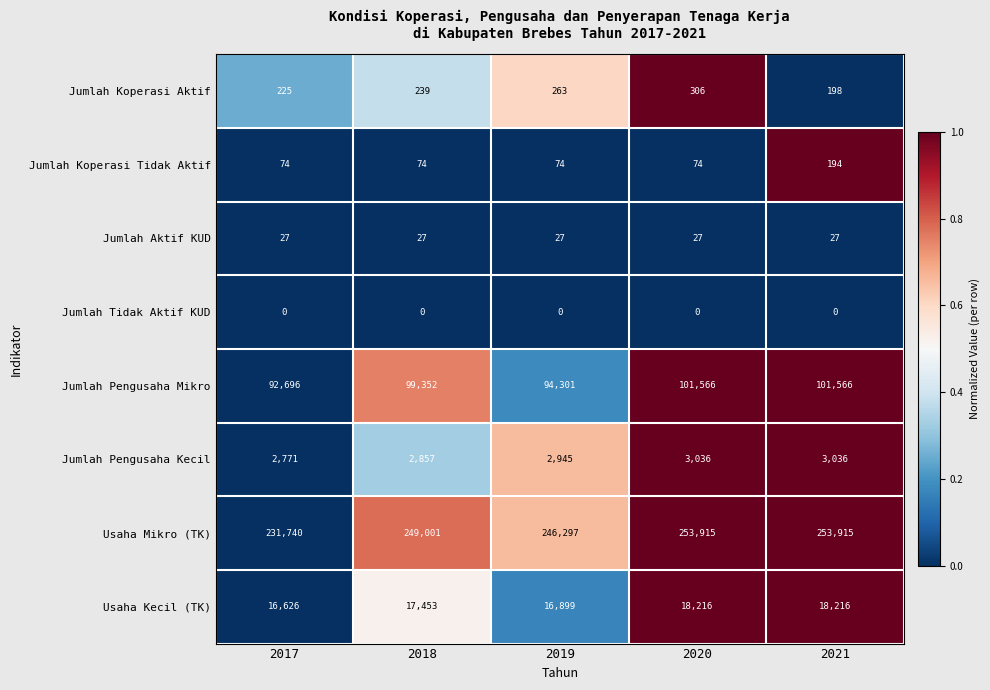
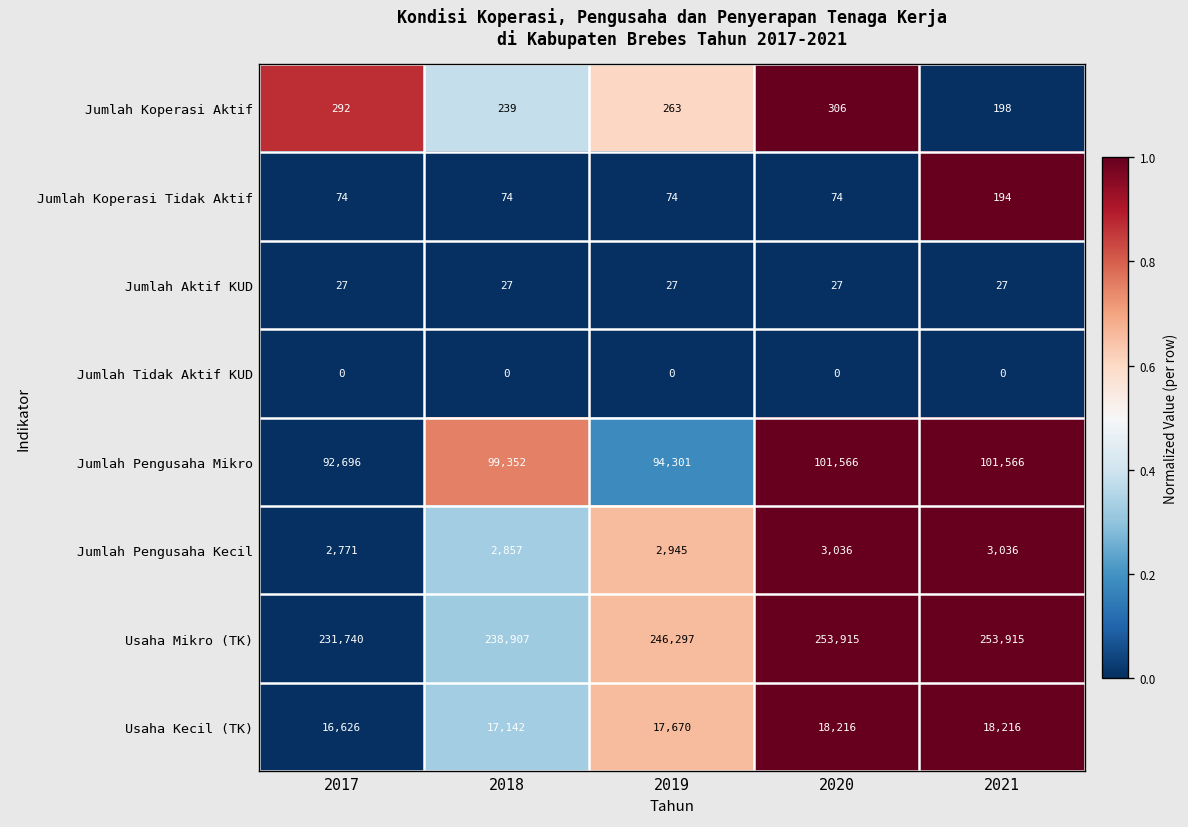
  {
    "Jumlah Koperasi Aktif": {
-     "2017": "225",
+     "2017": "292",
      "2018": "239",
      "2019": "263",
      "2020": "306",
      "2021": "198"
    },
    "Jumlah Koperasi Tidak Aktif": {
      "2017": "74",
      "2018": "74",
      "2019": "74",
      "2020": "74",
      "2021": "194"
    },
    "Jumlah Aktif KUD": {
      "2017": "27",
      "2018": "27",
      "2019": "27",
      "2020": "27",
      "2021": "27"
    },
    "Jumlah Tidak Aktif KUD": {
      "2017": "0",
      "2018": "0",
      "2019": "0",
      "2020": "0",
      "2021": "0"
    },
    "Jumlah Pengusaha Mikro": {
      "2017": "92,696",
      "2018": "99,352",
      "2019": "94,301",
      "2020": "101,566",
      "2021": "101,566"
    },
    "Jumlah Pengusaha Kecil": {
      "2017": "2,771",
      "2018": "2,857",
      "2019": "2,945",
      "2020": "3,036",
      "2021": "3,036"
    },
    "Usaha Mikro (TK)": {
      "2017": "231,740",
-     "2018": "249,001",
+     "2018": "238,907",
      "2019": "246,297",
      "2020": "253,915",
      "2021": "253,915"
    },
    "Usaha Kecil (TK)": {
      "2017": "16,626",
-     "2018": "17,453",
-     "2019": "16,899",
+     "2018": "17,142",
+     "2019": "17,670",
      "2020": "18,216",
      "2021": "18,216"
    }
  }
